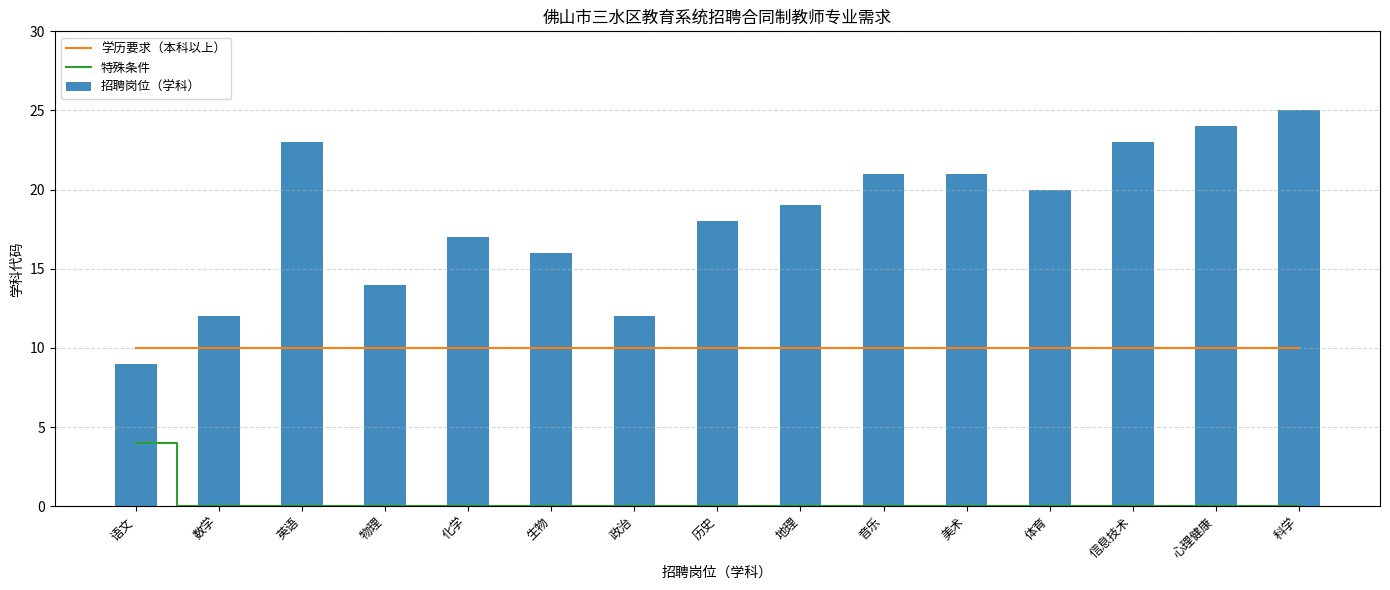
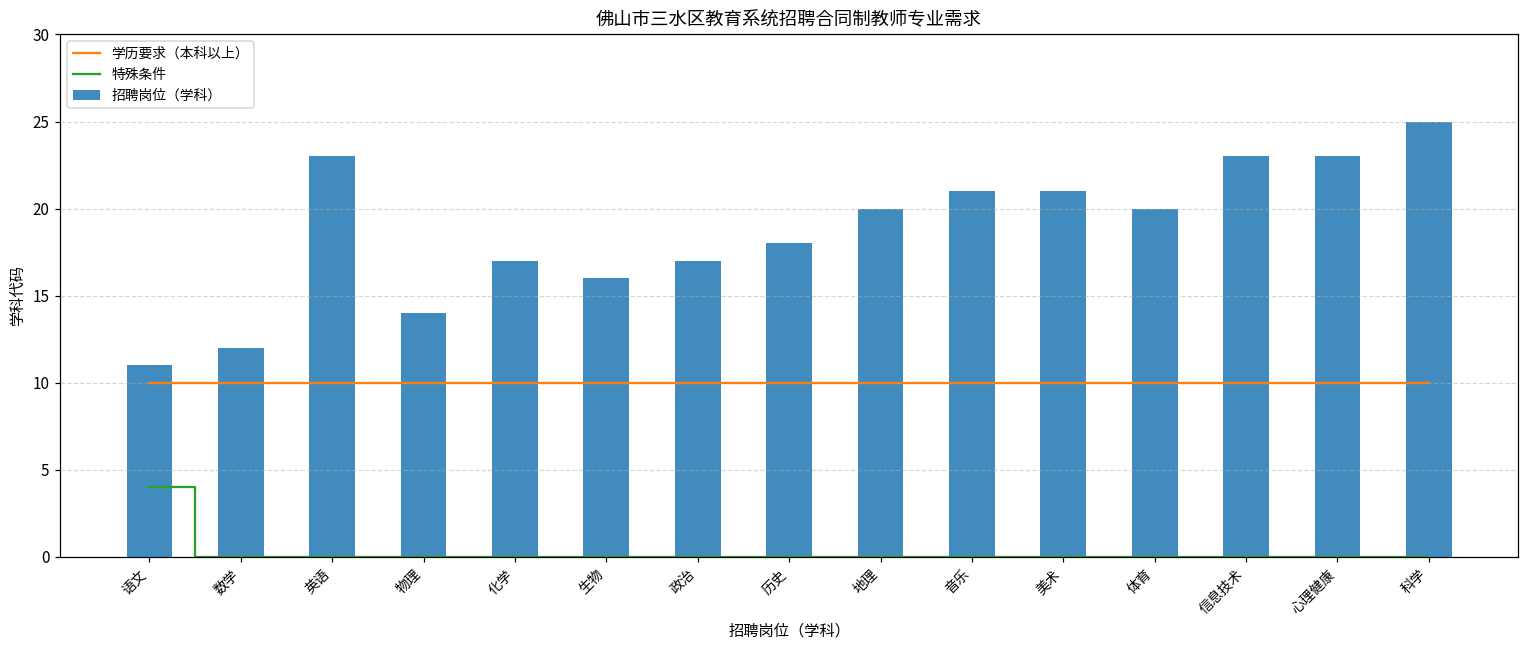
  {
    "招聘岗位（学科）": {
-     "语文": 9,
+     "语文": 11,
      "数学": 12,
      "英语": 23,
      "物理": 14,
      "化学": 17,
      "生物": 16,
-     "政治": 12,
+     "政治": 17,
      "历史": 18,
-     "地理": 19,
+     "地理": 20,
      "音乐": 21,
      "美术": 21,
      "体育": 20,
      "信息技术": 23,
-     "心理健康": 24,
+     "心理健康": 23,
      "科学": 25
    },
    "学历要求（本科以上）": {
      "语文": 10,
      "数学": 10,
      "英语": 10,
      "物理": 10,
      "化学": 10,
      "生物": 10,
      "政治": 10,
      "历史": 10,
      "地理": 10,
      "音乐": 10,
      "美术": 10,
      "体育": 10,
      "信息技术": 10,
      "心理健康": 10,
      "科学": 10
    },
    "特殊条件": {
      "语文": 4,
      "数学": 0,
      "英语": 0,
      "物理": 0,
      "化学": 0,
      "生物": 0,
      "政治": 0,
      "历史": 0,
      "地理": 0,
      "音乐": 0,
      "美术": 0,
      "体育": 0,
      "信息技术": 0,
      "心理健康": 0,
      "科学": 0
    }
  }
